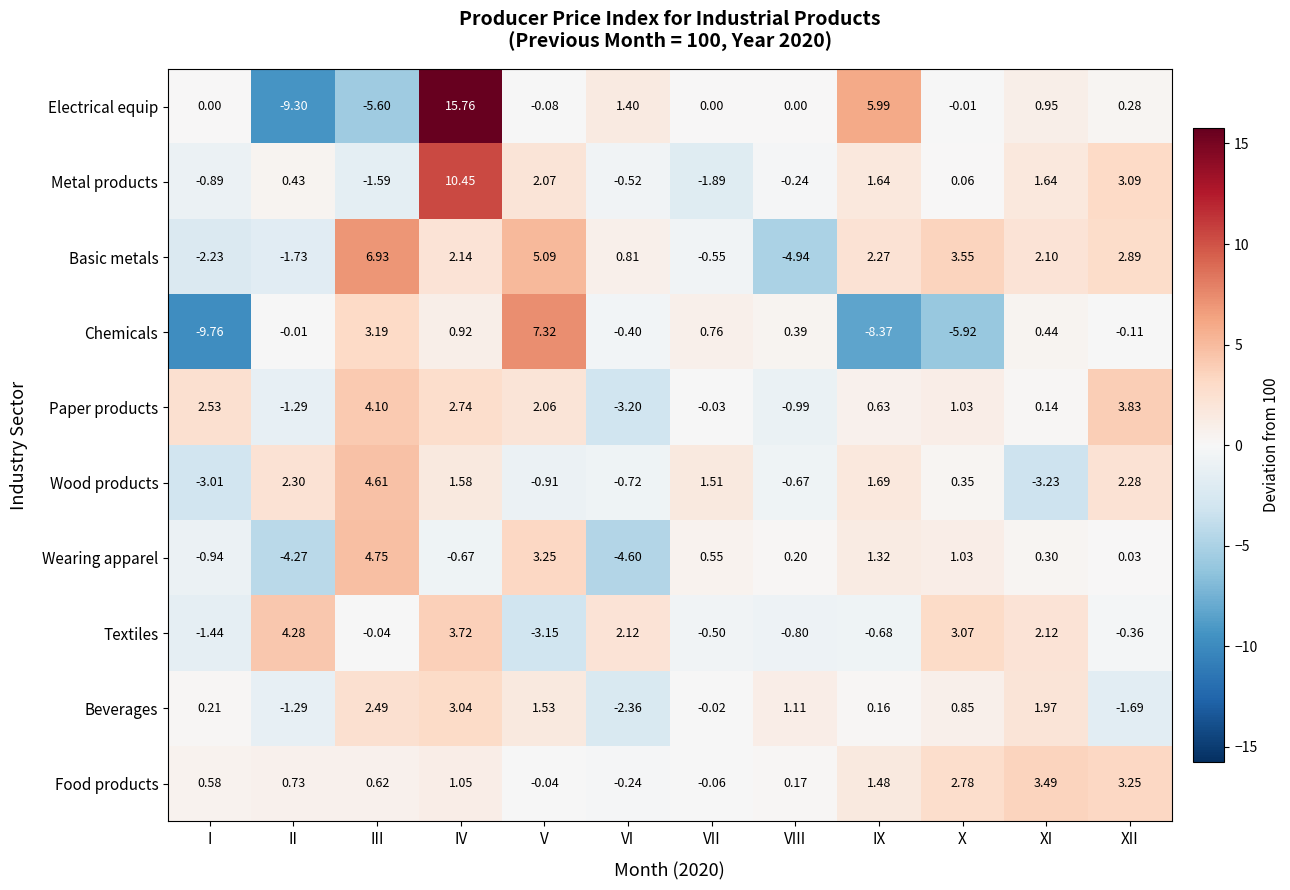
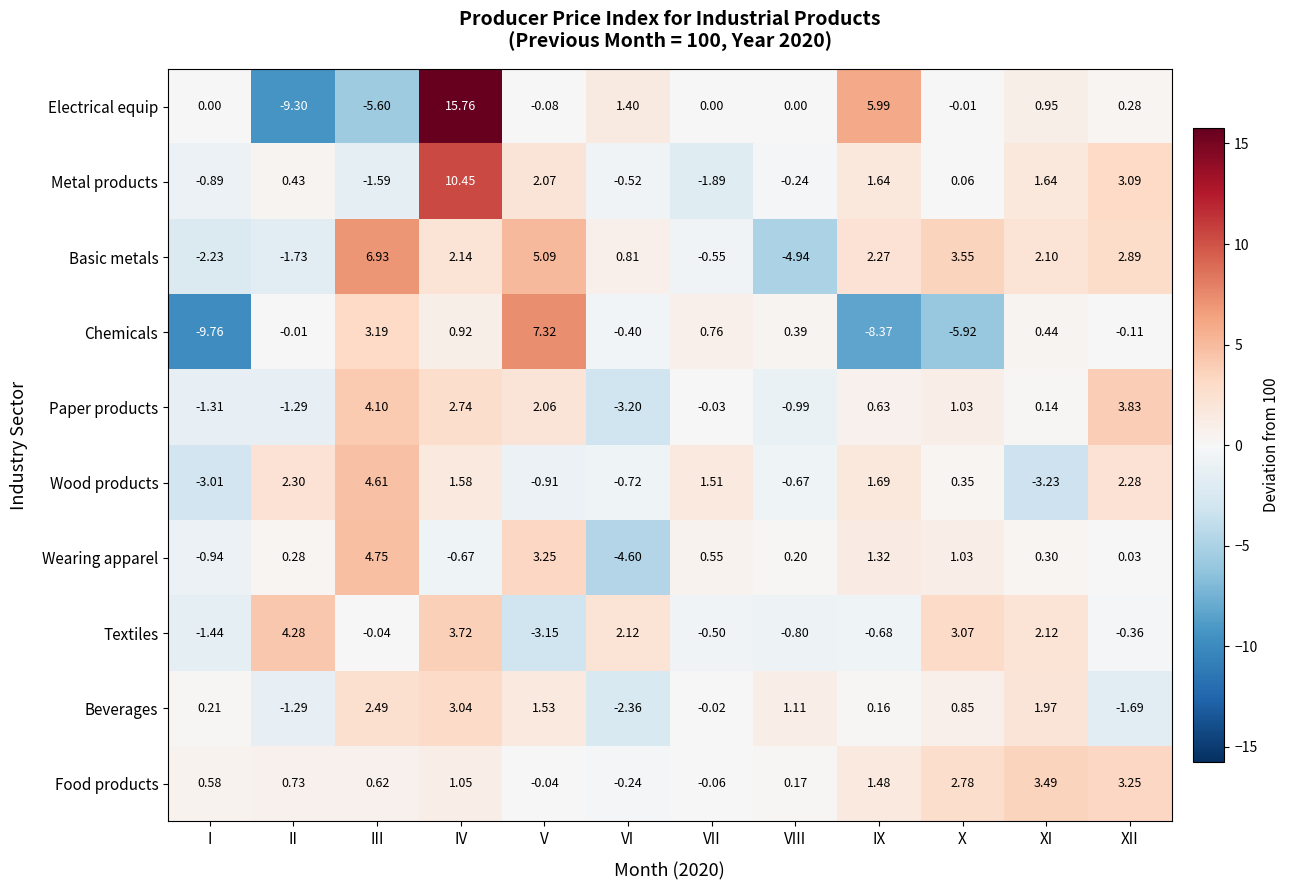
  {
    "Electrical equip": {
      "I": 0.00,
      "II": -9.30,
      "III": -5.60,
      "IV": 15.76,
      "V": -0.08,
      "VI": 1.40,
      "VII": 0.00,
      "VIII": 0.00,
      "IX": 5.99,
      "X": -0.01,
      "XI": 0.95,
      "XII": 0.28
    },
    "Metal products": {
      "I": -0.89,
      "II": 0.43,
      "III": -1.59,
      "IV": 10.45,
      "V": 2.07,
      "VI": -0.52,
      "VII": -1.89,
      "VIII": -0.24,
      "IX": 1.64,
      "X": 0.06,
      "XI": 1.64,
      "XII": 3.09
    },
    "Basic metals": {
      "I": -2.23,
      "II": -1.73,
      "III": 6.93,
      "IV": 2.14,
      "V": 5.09,
      "VI": 0.81,
      "VII": -0.55,
      "VIII": -4.94,
      "IX": 2.27,
      "X": 3.55,
      "XI": 2.10,
      "XII": 2.89
    },
    "Chemicals": {
      "I": -9.76,
      "II": -0.01,
      "III": 3.19,
      "IV": 0.92,
      "V": 7.32,
      "VI": -0.40,
      "VII": 0.76,
      "VIII": 0.39,
      "IX": -8.37,
      "X": -5.92,
      "XI": 0.44,
      "XII": -0.11
    },
    "Paper products": {
-     "I": 2.53,
+     "I": -1.31,
      "II": -1.29,
      "III": 4.10,
      "IV": 2.74,
      "V": 2.06,
      "VI": -3.20,
      "VII": -0.03,
      "VIII": -0.99,
      "IX": 0.63,
      "X": 1.03,
      "XI": 0.14,
      "XII": 3.83
    },
    "Wood products": {
      "I": -3.01,
      "II": 2.30,
      "III": 4.61,
      "IV": 1.58,
      "V": -0.91,
      "VI": -0.72,
      "VII": 1.51,
      "VIII": -0.67,
      "IX": 1.69,
      "X": 0.35,
      "XI": -3.23,
      "XII": 2.28
    },
    "Wearing apparel": {
      "I": -0.94,
-     "II": -4.27,
+     "II": 0.28,
      "III": 4.75,
      "IV": -0.67,
      "V": 3.25,
      "VI": -4.60,
      "VII": 0.55,
      "VIII": 0.20,
      "IX": 1.32,
      "X": 1.03,
      "XI": 0.30,
      "XII": 0.03
    },
    "Textiles": {
      "I": -1.44,
      "II": 4.28,
      "III": -0.04,
      "IV": 3.72,
      "V": -3.15,
      "VI": 2.12,
      "VII": -0.50,
      "VIII": -0.80,
      "IX": -0.68,
      "X": 3.07,
      "XI": 2.12,
      "XII": -0.36
    },
    "Beverages": {
      "I": 0.21,
      "II": -1.29,
      "III": 2.49,
      "IV": 3.04,
      "V": 1.53,
      "VI": -2.36,
      "VII": -0.02,
      "VIII": 1.11,
      "IX": 0.16,
      "X": 0.85,
      "XI": 1.97,
      "XII": -1.69
    },
    "Food products": {
      "I": 0.58,
      "II": 0.73,
      "III": 0.62,
      "IV": 1.05,
      "V": -0.04,
      "VI": -0.24,
      "VII": -0.06,
      "VIII": 0.17,
      "IX": 1.48,
      "X": 2.78,
      "XI": 3.49,
      "XII": 3.25
    }
  }
